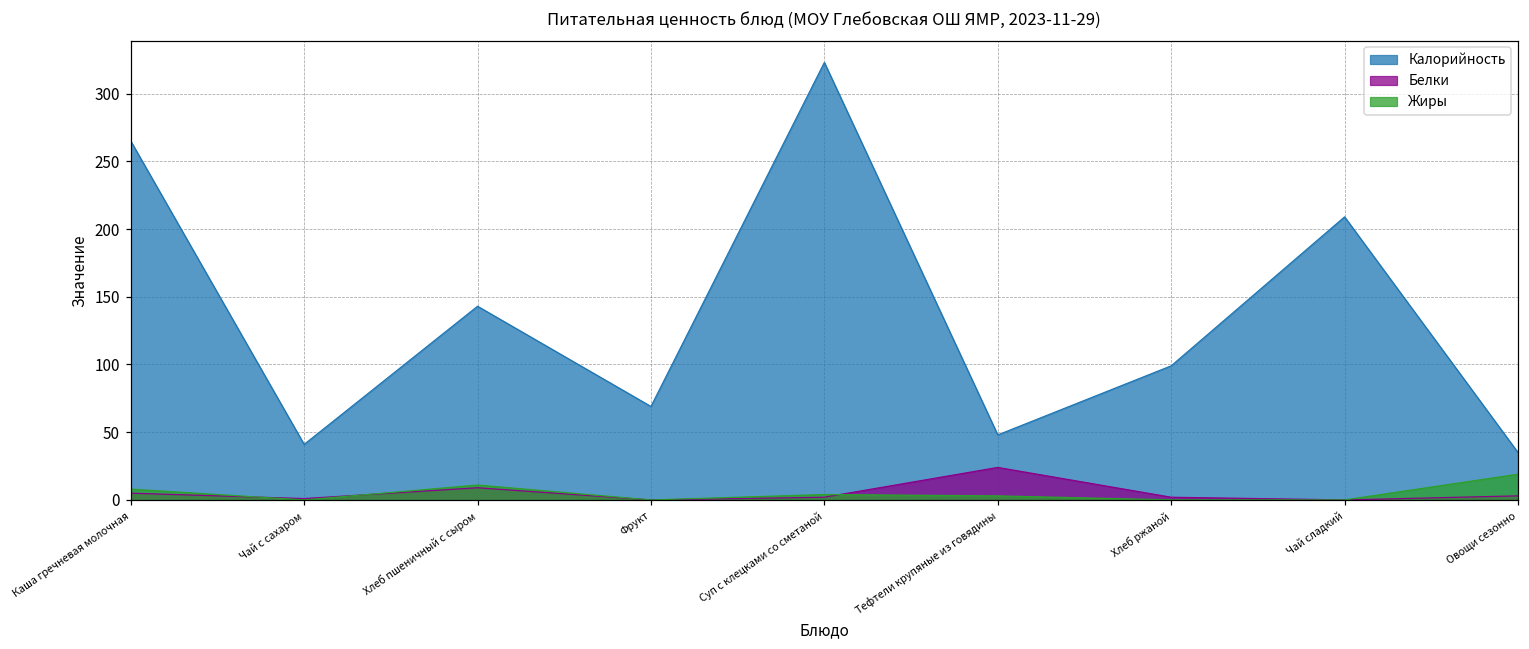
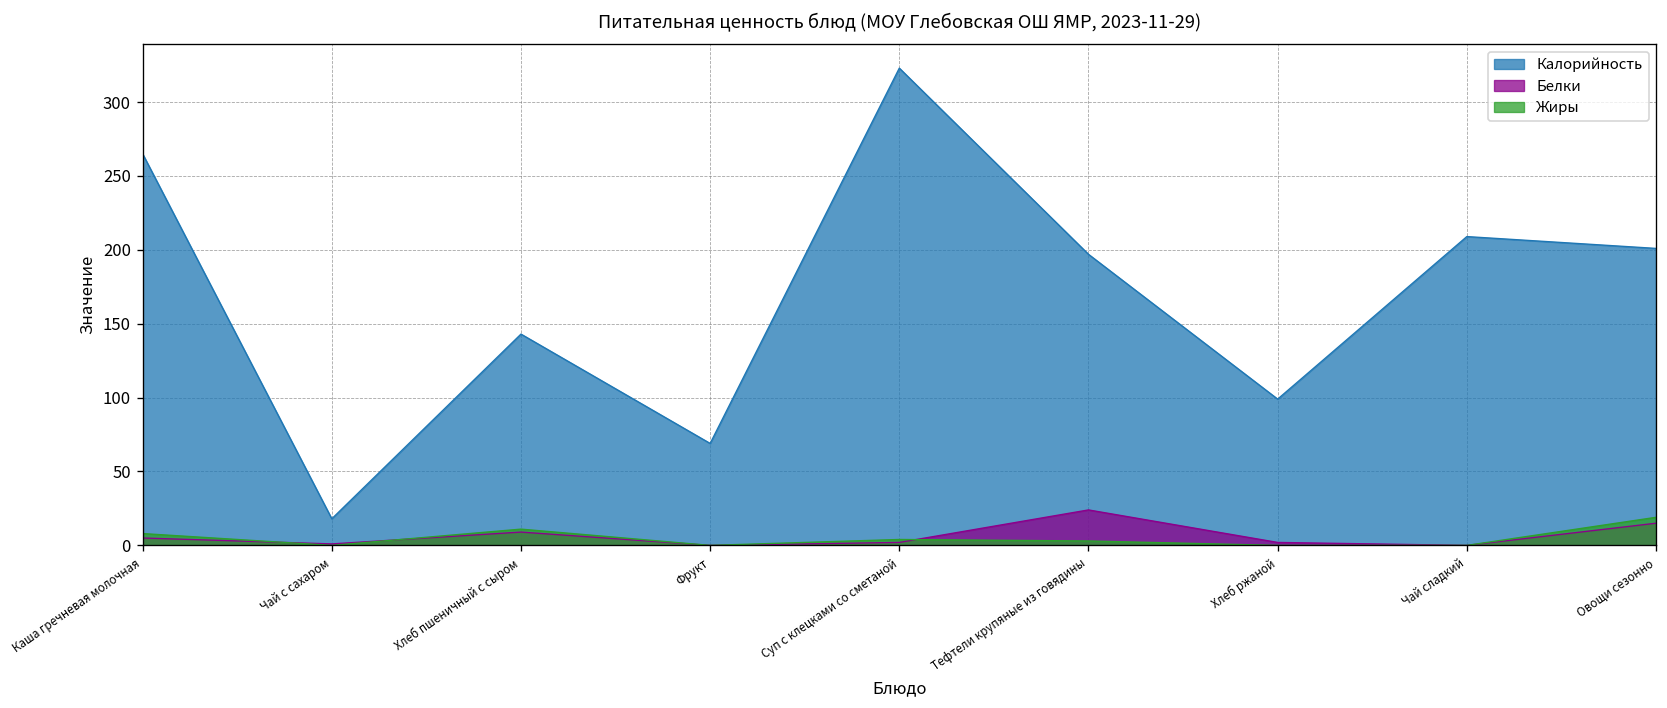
  {
    "Калорийность": {
      "Каша гречневая молочная": 265,
-     "Чай с сахаром": 41,
+     "Чай с сахаром": 18,
      "Хлеб пшеничный с сыром": 143,
      "Фрукт": 69,
      "Суп с клецками со сметаной": 323,
-     "Тефтели крупяные из говядины": 48,
+     "Тефтели крупяные из говядины": 197,
      "Хлеб ржаной": 99,
      "Чай сладкий": 209,
-     "Овощи сезонно": 35
+     "Овощи сезонно": 201
    },
    "Белки": {
      "Каша гречневая молочная": 5,
      "Тефтели крупяные из говядины": 24,
-     "Овощи сезонно": 3
+     "Овощи сезонно": 15
    },
    "Жиры": {
      "Каша гречневая молочная": 8,
      "Тефтели крупяные из говядины": 3,
      "Овощи сезонно": 19
    }
  }
